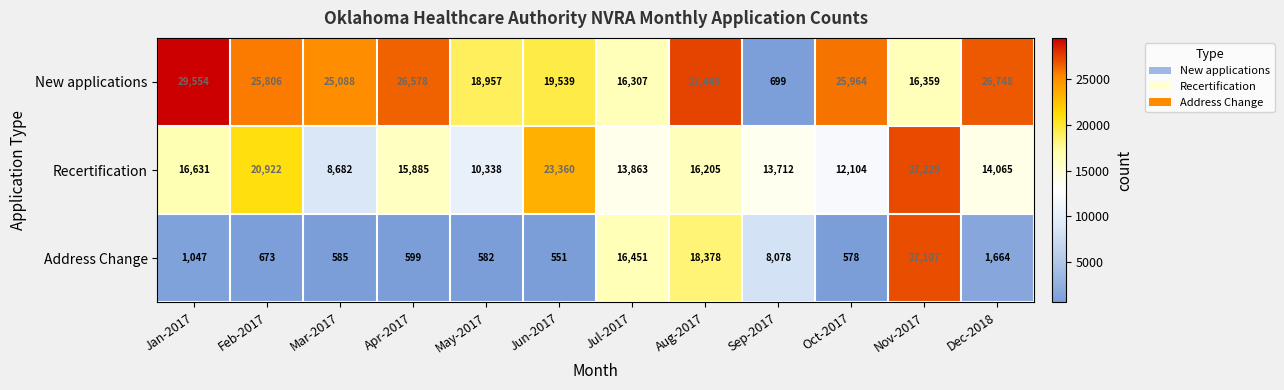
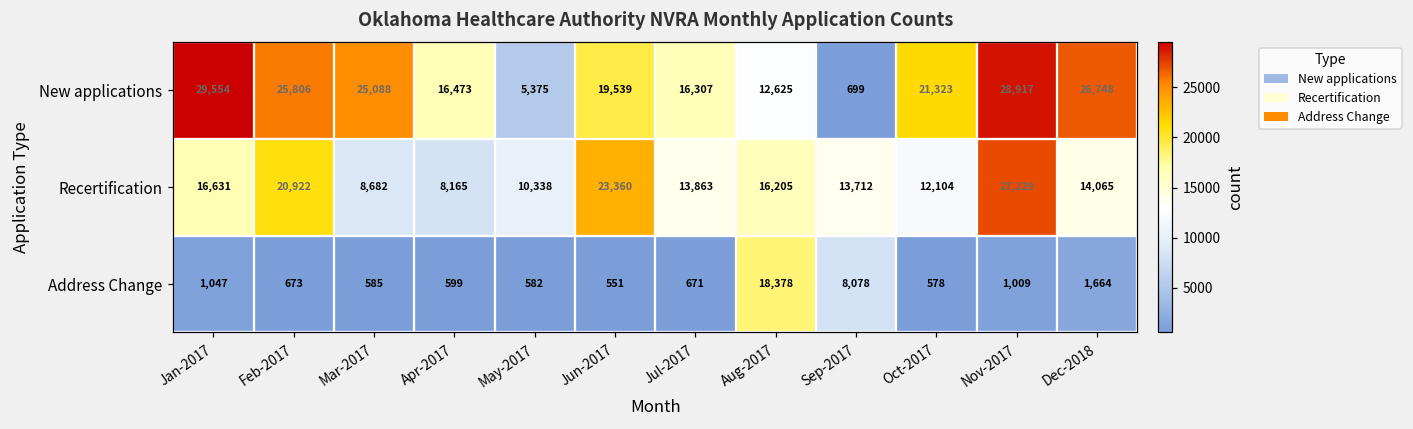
  {
    "New applications": {
      "Jan-2017": "29,554",
      "Feb-2017": "25,806",
      "Mar-2017": "25,088",
-     "Apr-2017": "26,578",
-     "May-2017": "18,957",
+     "Apr-2017": "16,473",
+     "May-2017": "5,375",
      "Jun-2017": "19,539",
      "Jul-2017": "16,307",
-     "Aug-2017": "27,448",
+     "Aug-2017": "12,625",
      "Sep-2017": "699",
-     "Oct-2017": "25,964",
-     "Nov-2017": "16,359",
+     "Oct-2017": "21,323",
+     "Nov-2017": "28,917",
      "Dec-2018": "26,748"
    },
    "Recertification": {
      "Jan-2017": "16,631",
      "Feb-2017": "20,922",
      "Mar-2017": "8,682",
-     "Apr-2017": "15,885",
+     "Apr-2017": "8,165",
      "May-2017": "10,338",
      "Jun-2017": "23,360",
      "Jul-2017": "13,863",
      "Aug-2017": "16,205",
      "Sep-2017": "13,712",
      "Oct-2017": "12,104",
      "Nov-2017": "27,229",
      "Dec-2018": "14,065"
    },
    "Address Change": {
      "Jan-2017": "1,047",
      "Feb-2017": "673",
      "Mar-2017": "585",
      "Apr-2017": "599",
      "May-2017": "582",
      "Jun-2017": "551",
-     "Jul-2017": "16,451",
+     "Jul-2017": "671",
      "Aug-2017": "18,378",
      "Sep-2017": "8,078",
      "Oct-2017": "578",
-     "Nov-2017": "27,107",
+     "Nov-2017": "1,009",
      "Dec-2018": "1,664"
    }
  }
